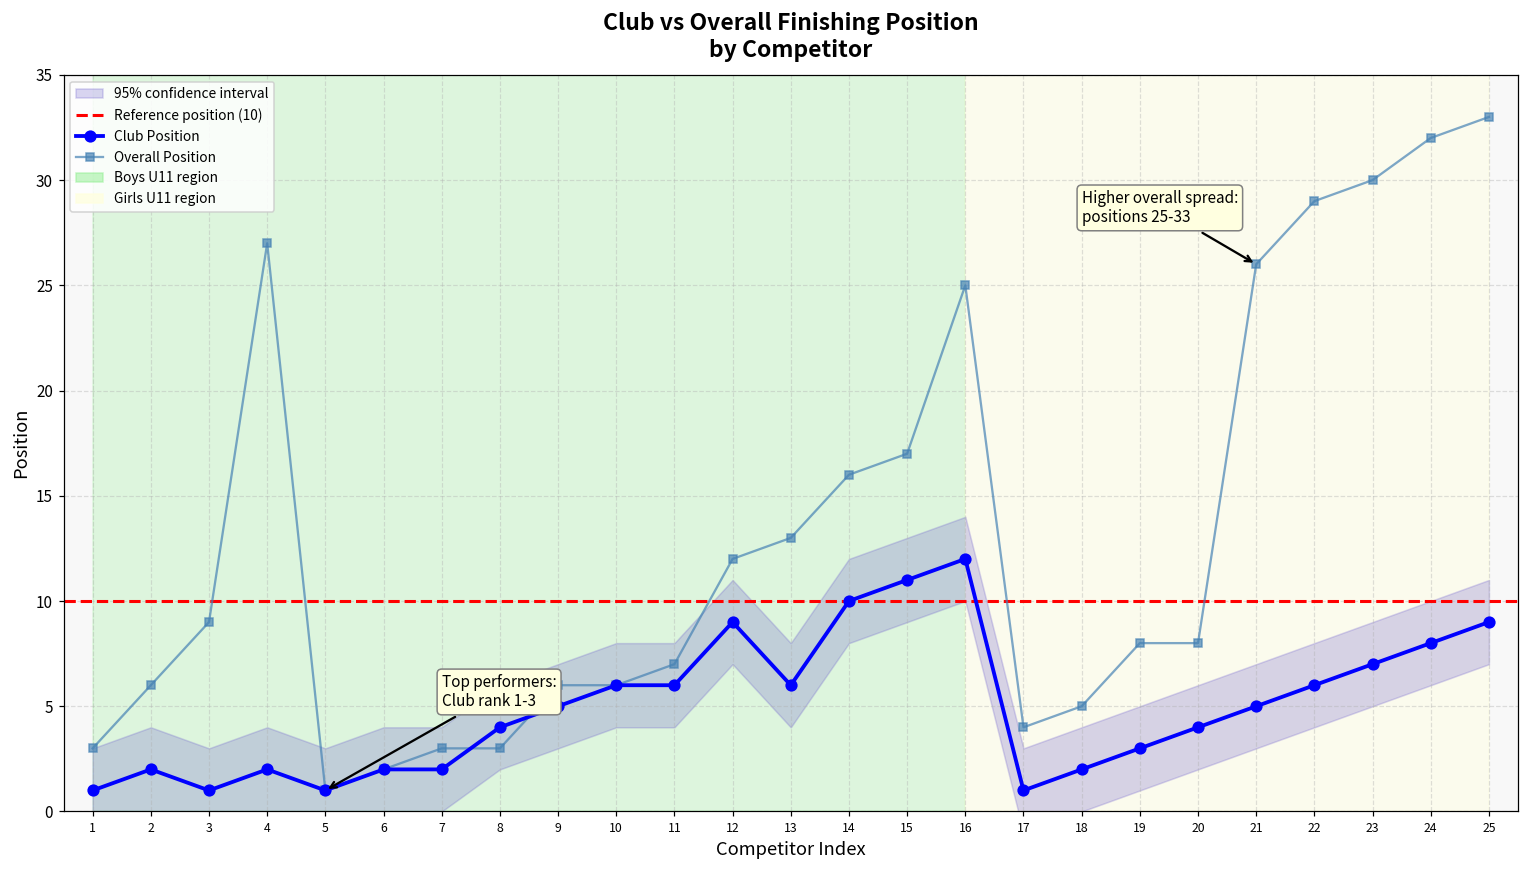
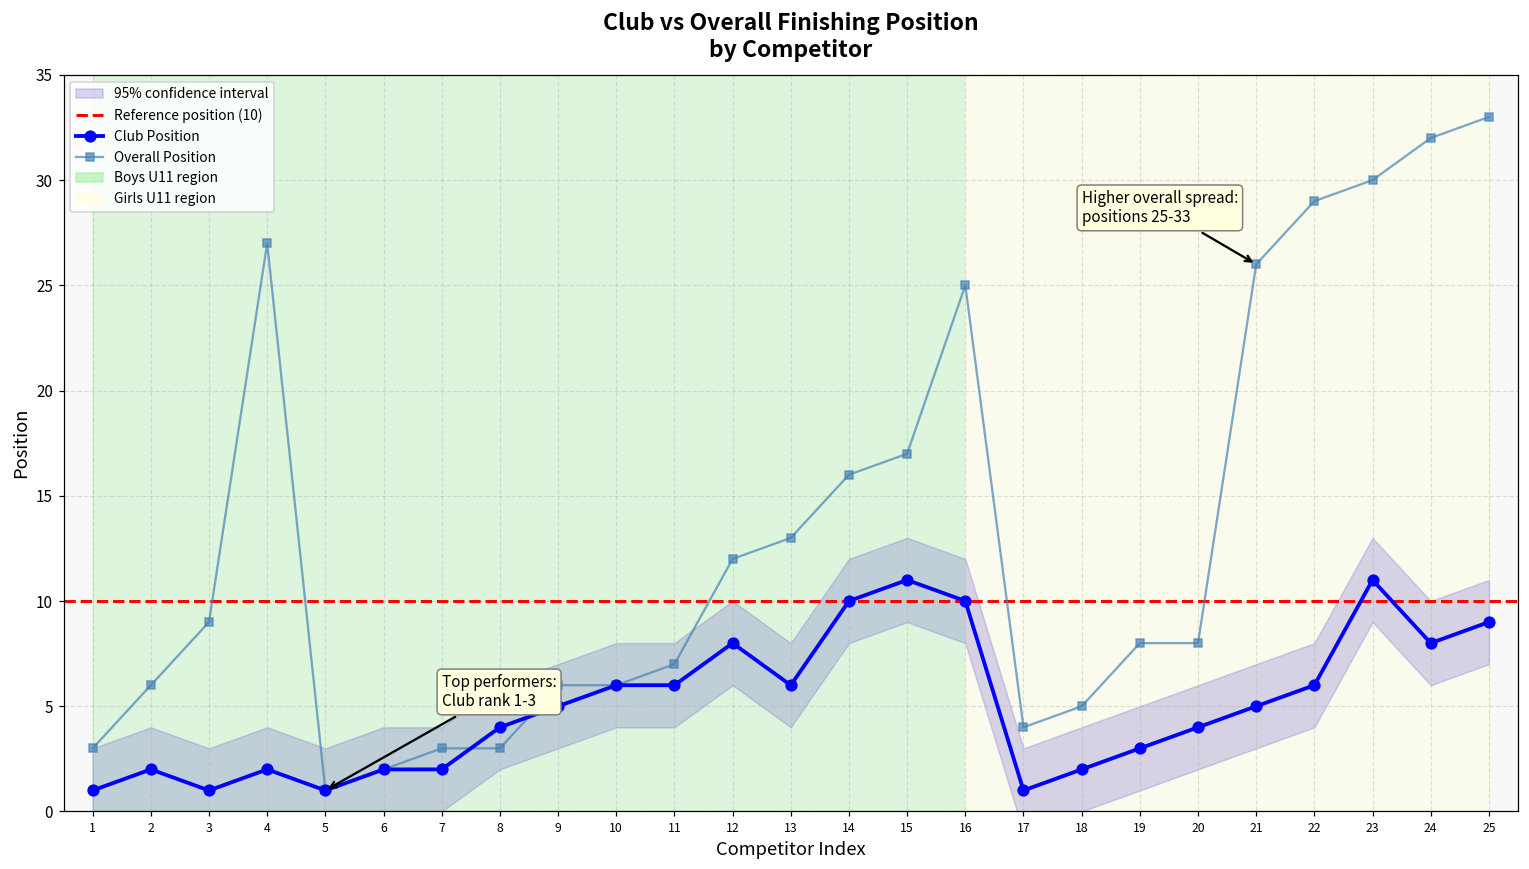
  {
    "Club Position": {
      "1": 1,
      "2": 2,
      "3": 1,
      "4": 2,
      "11": 6,
-     "12": 9,
+     "12": 8,
      "13": 6,
      "14": 10,
      "15": 11,
-     "16": 12,
+     "16": 10,
      "17": 1,
      "18": 2,
      "19": 3,
      "20": 4,
      "21": 5,
      "22": 6,
-     "23": 7,
+     "23": 11,
      "24": 8,
      "25": 9
    }
  }
